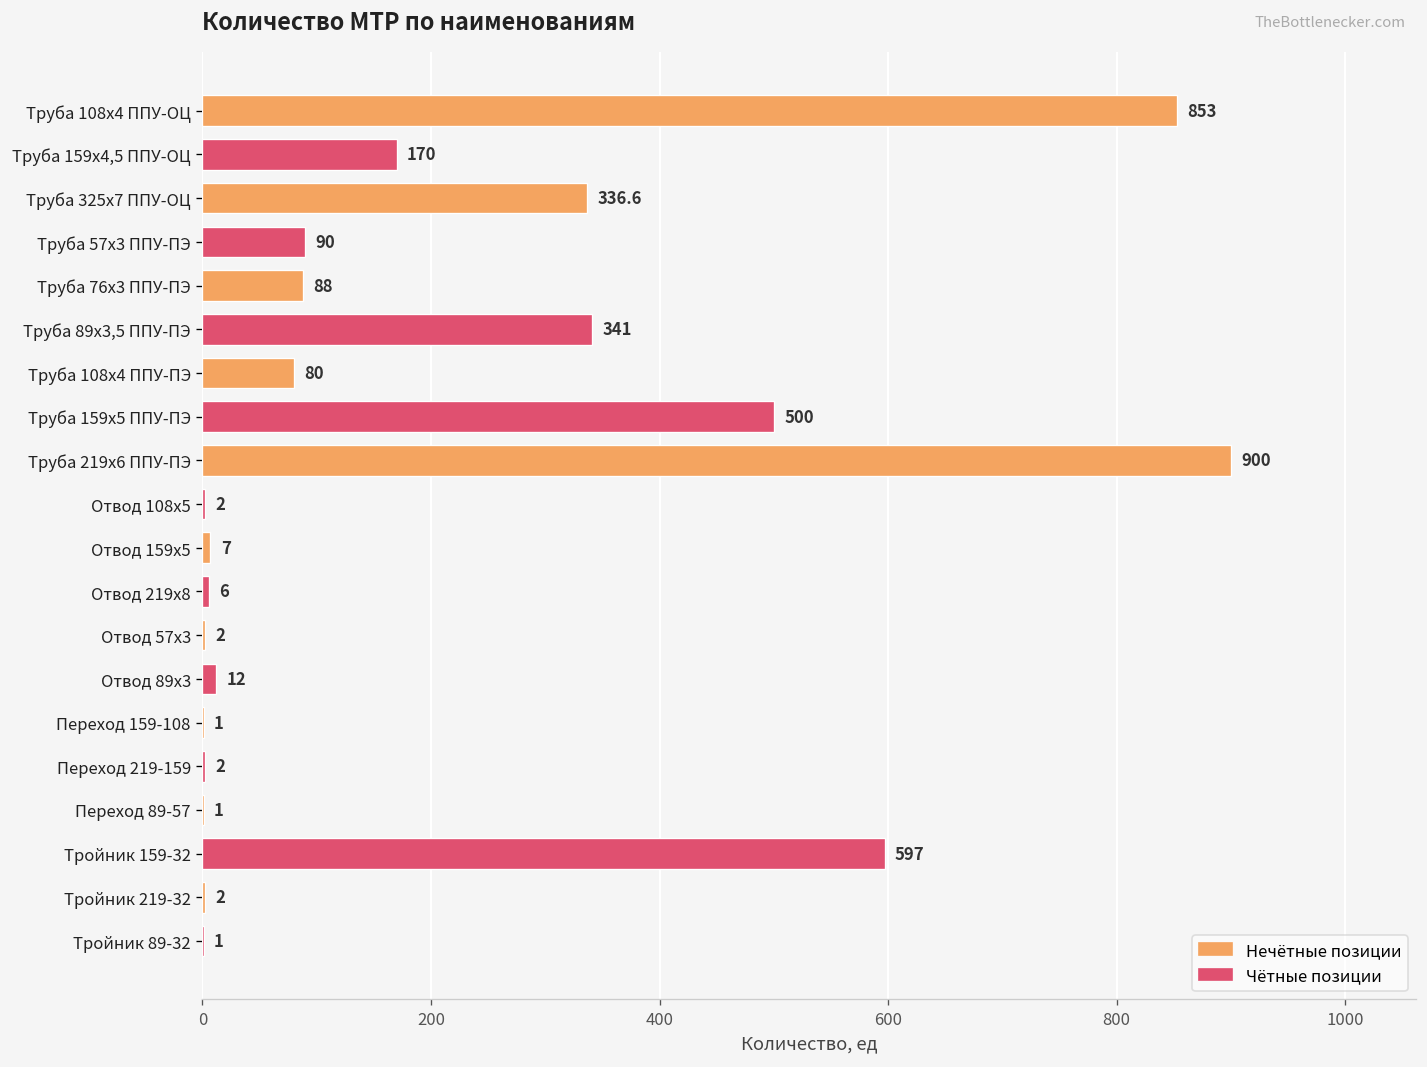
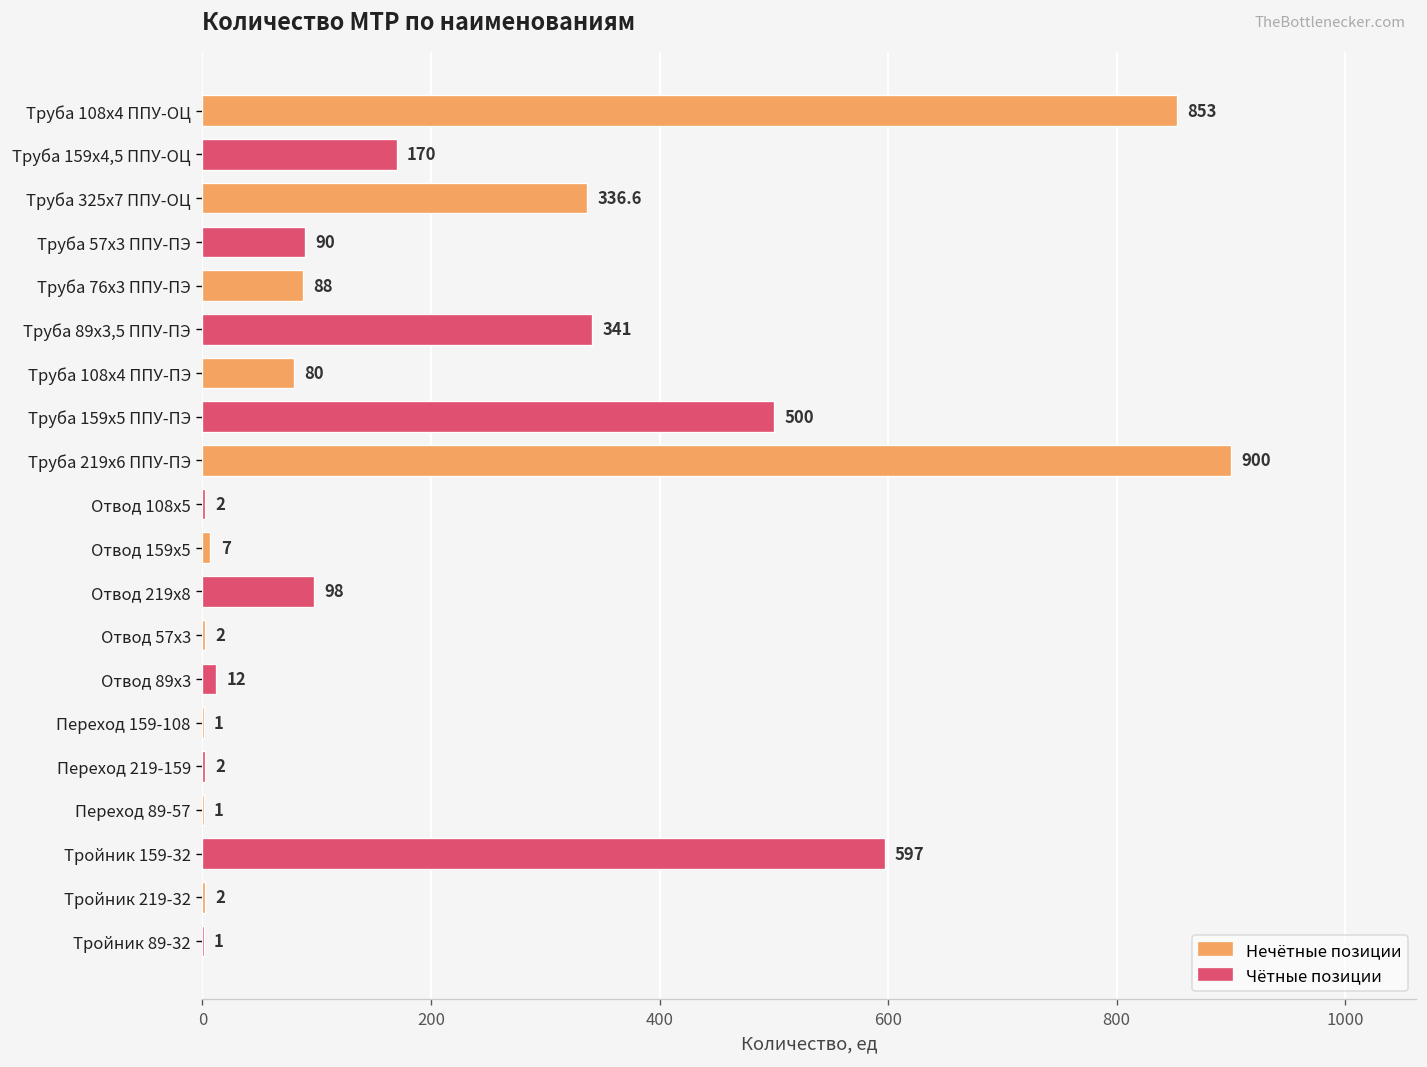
  {
    "Труба 108х4 ППУ-ОЦ": 853,
    "Труба 159х4,5 ППУ-ОЦ": 170,
    "Труба 325х7 ППУ-ОЦ": 336.6,
    "Труба 57х3 ППУ-ПЭ": 90,
    "Труба 76х3 ППУ-ПЭ": 88,
    "Труба 89х3,5 ППУ-ПЭ": 341,
    "Труба 108х4 ППУ-ПЭ": 80,
    "Труба 159х5 ППУ-ПЭ": 500,
    "Труба 219х6 ППУ-ПЭ": 900,
    "Отвод 108х5": 2,
    "Отвод 159х5": 7,
-   "Отвод 219х8": 6,
+   "Отвод 219х8": 98,
    "Отвод 57х3": 2,
    "Отвод 89х3": 12,
    "Переход 159-108": 1,
    "Переход 219-159": 2,
    "Переход 89-57": 1,
    "Тройник 159-32": 597,
    "Тройник 219-32": 2,
    "Тройник 89-32": 1
  }
